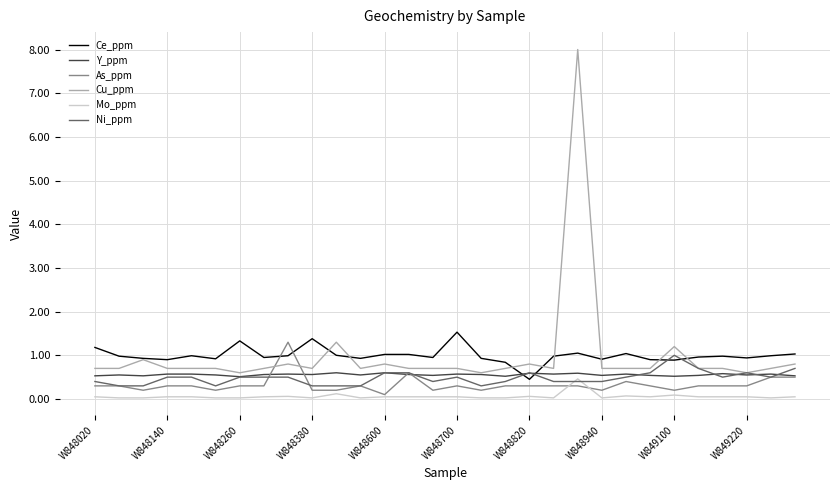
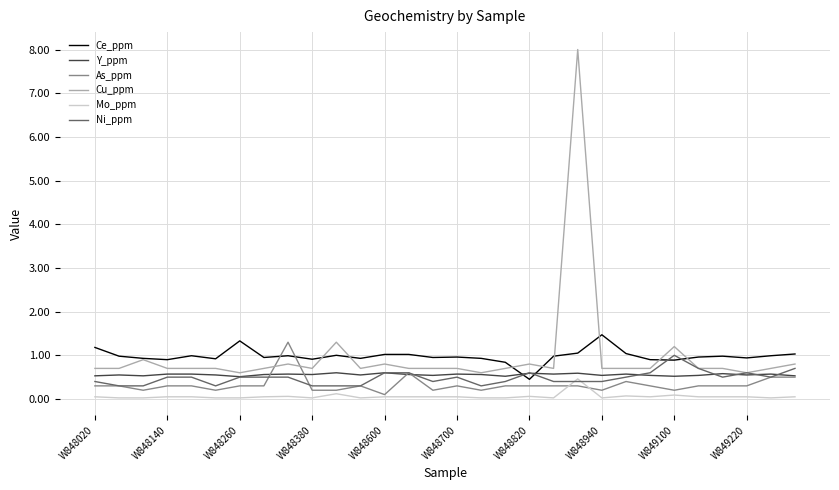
  {
    "Ce_ppm": {
      "W848020": 1.2,
      "W848140": 0.9,
      "W848260": 1.3,
-     "W848380": 1.4,
+     "W848380": 0.9,
      "W848600": 1.0,
-     "W848700": 1.5,
+     "W848700": 1.0,
      "W848820": 0.5,
-     "W848940": 0.9,
+     "W848940": 1.5,
      "W849100": 0.9,
      "W849220": 0.9
    }
  }
